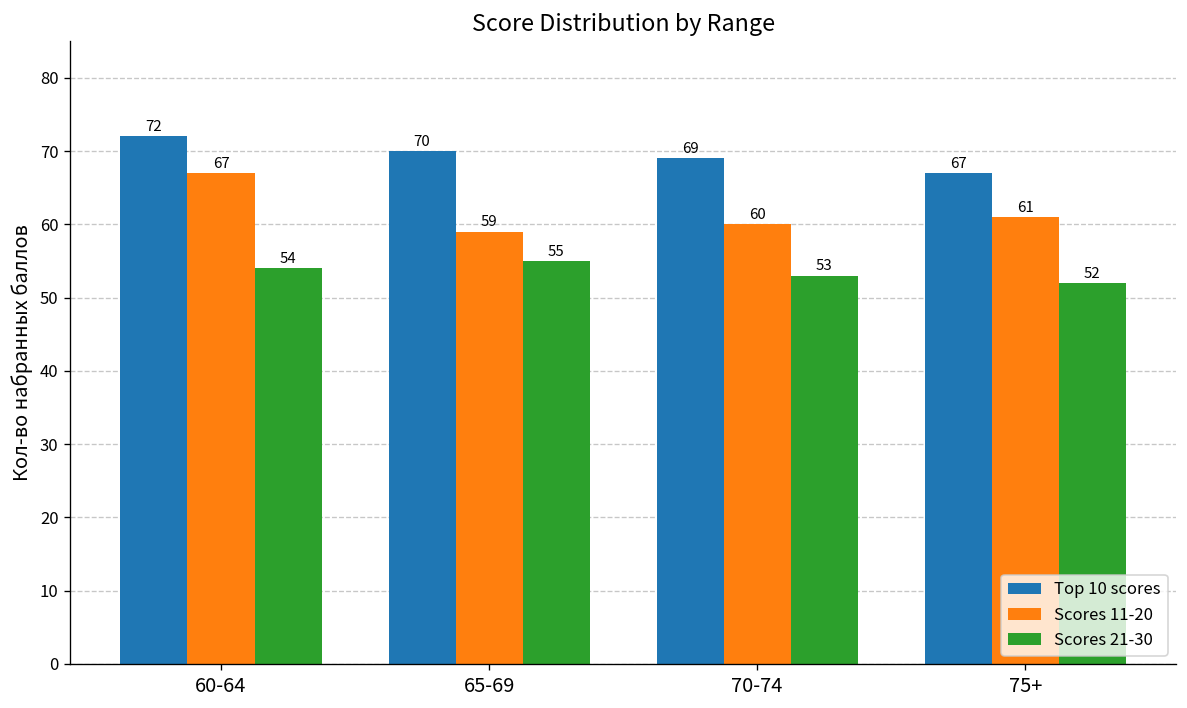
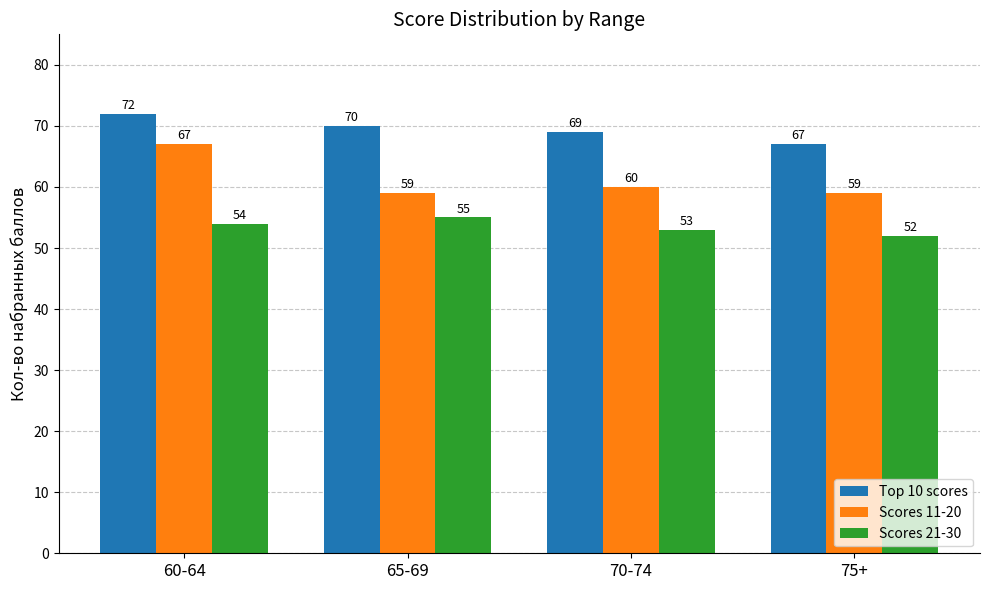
  {
    "Top 10 scores": {
      "60-64": 72,
      "65-69": 70,
      "70-74": 69,
      "75+": 67
    },
    "Scores 11-20": {
      "60-64": 67,
      "65-69": 59,
      "70-74": 60,
-     "75+": 61
+     "75+": 59
    },
    "Scores 21-30": {
      "60-64": 54,
      "65-69": 55,
      "70-74": 53,
      "75+": 52
    }
  }
